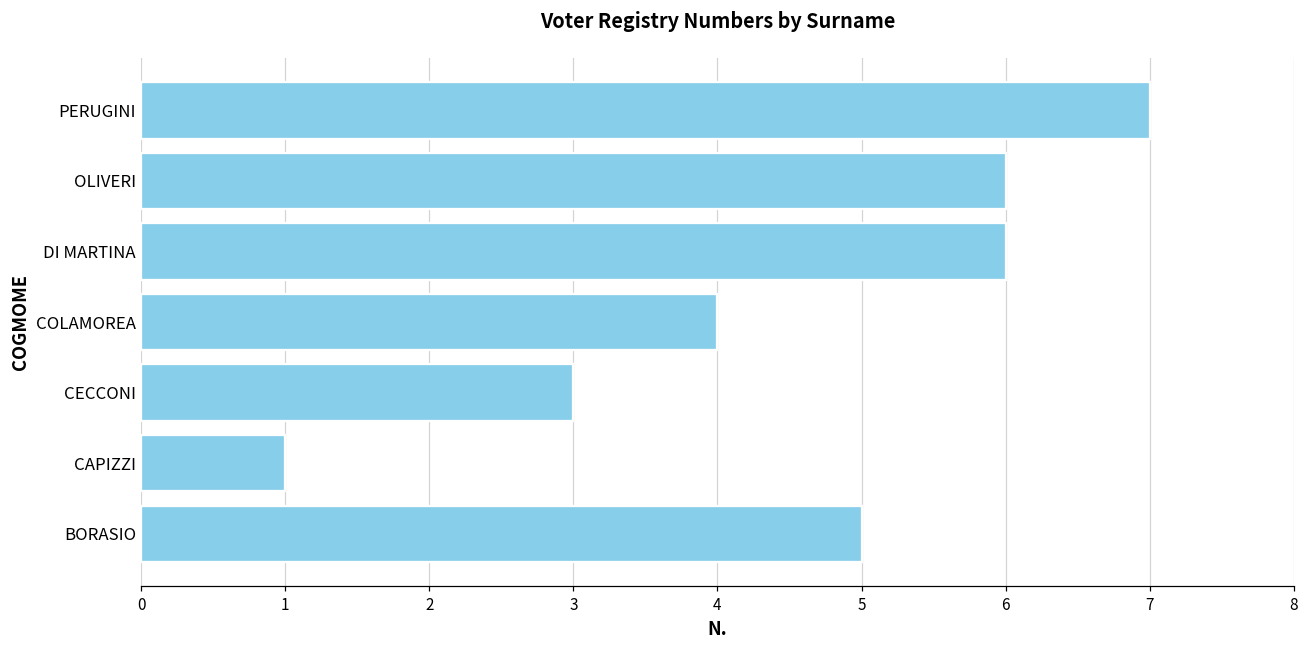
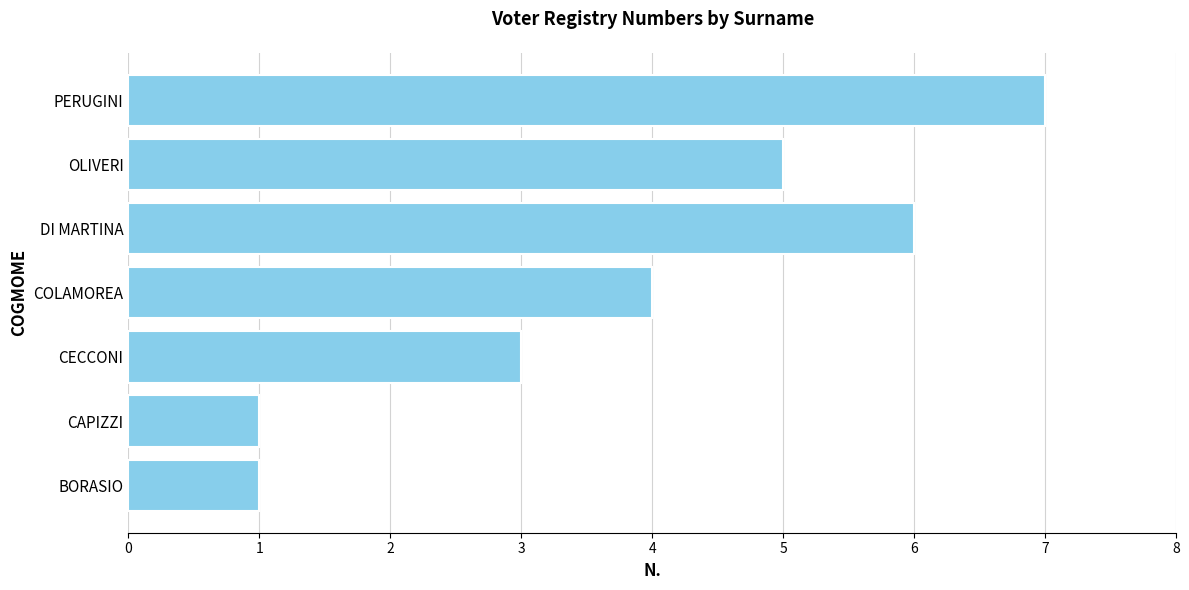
  {
    "PERUGINI": 7,
-   "OLIVERI": 6,
+   "OLIVERI": 5,
    "DI MARTINA": 6,
    "COLAMOREA": 4,
    "CECCONI": 3,
    "CAPIZZI": 1,
-   "BORASIO": 5
+   "BORASIO": 1
  }
